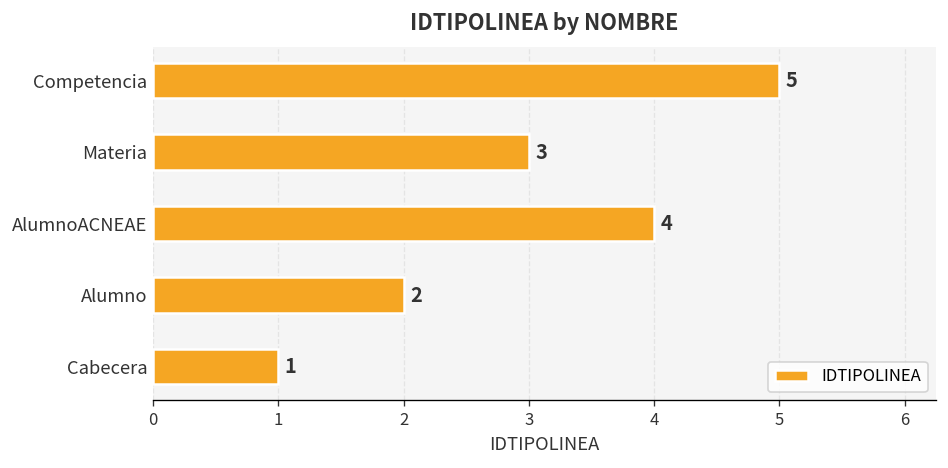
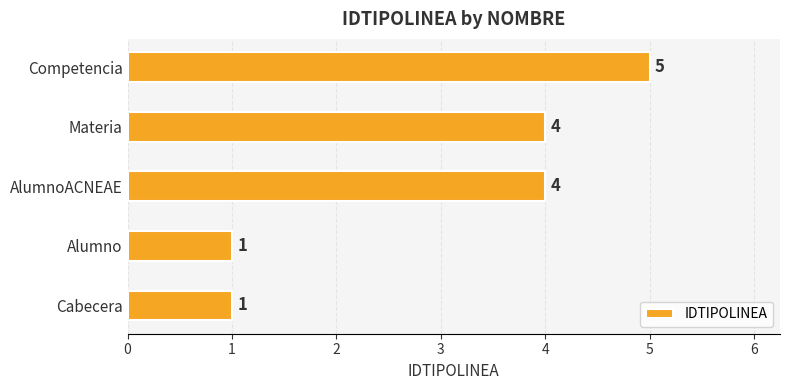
  {
    "Competencia": 5,
-   "Materia": 3,
+   "Materia": 4,
    "AlumnoACNEAE": 4,
-   "Alumno": 2,
+   "Alumno": 1,
    "Cabecera": 1
  }
